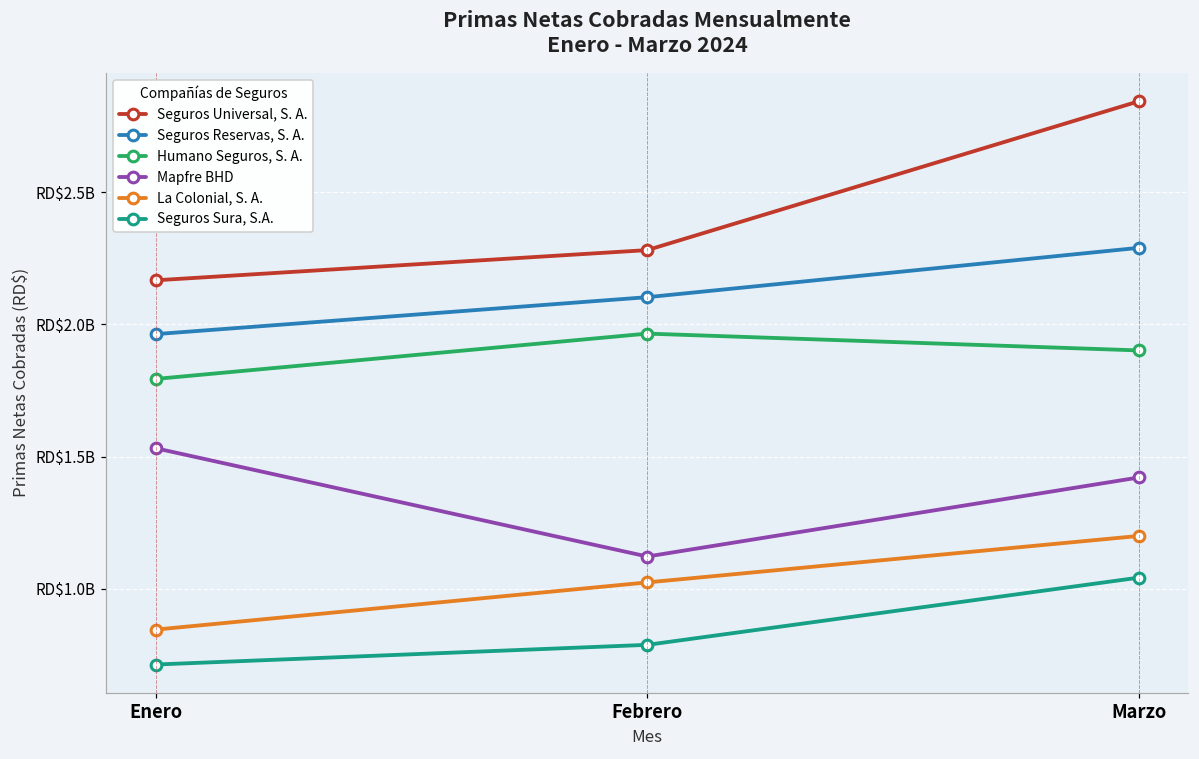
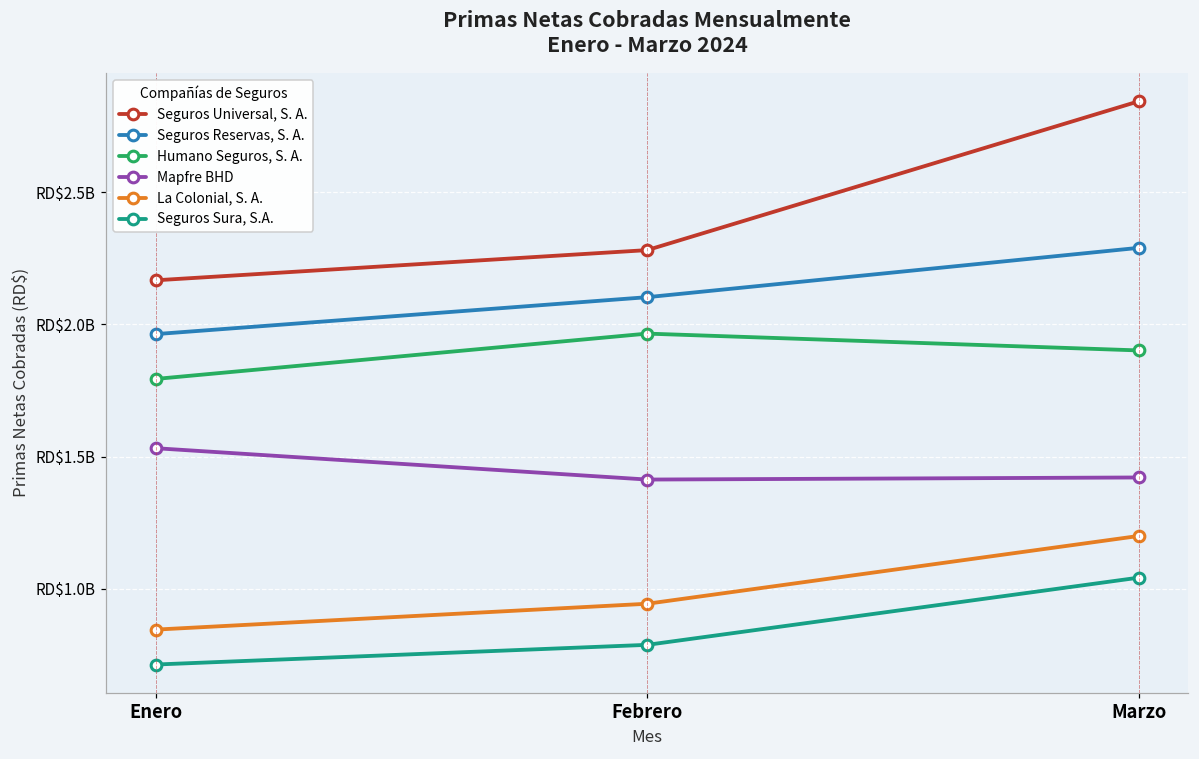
  {
    "Seguros Universal, S. A.": {
      "Enero": "RD$2170000000",
      "Febrero": "RD$2280000000",
      "Marzo": "RD$2840000000"
    },
    "Seguros Reservas, S. A.": {
      "Enero": "RD$1960000000",
      "Febrero": "RD$2100000000",
      "Marzo": "RD$2290000000"
    },
    "Mapfre BHD": {
      "Enero": "RD$1530000000",
-     "Febrero": "RD$1120000000",
+     "Febrero": "RD$1410000000",
      "Marzo": "RD$1420000000"
    },
    "La Colonial, S. A.": {
      "Enero": "RD$850000000",
-     "Febrero": "RD$1020000000",
+     "Febrero": "RD$940000000",
      "Marzo": "RD$1200000000"
    }
  }
